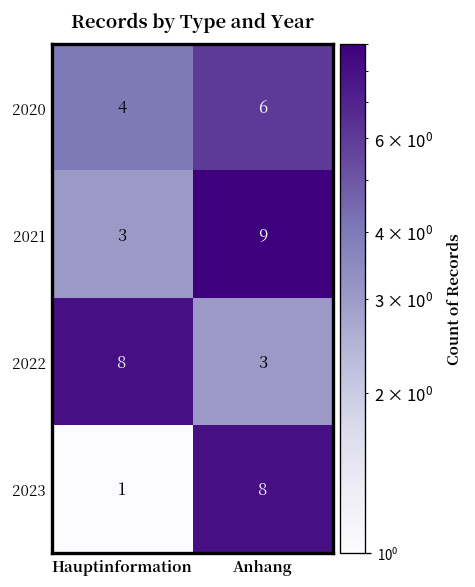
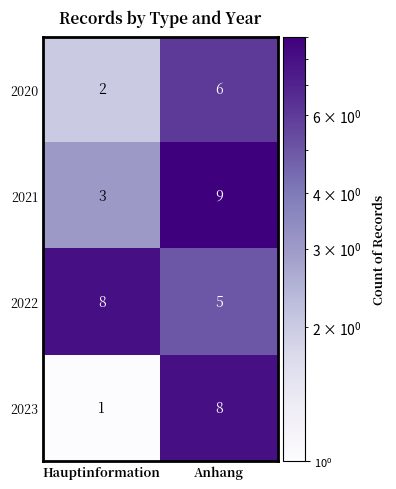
  {
    "2020": {
-     "Hauptinformation": 4,
+     "Hauptinformation": 2,
      "Anhang": 6
    },
    "2021": {
      "Hauptinformation": 3,
      "Anhang": 9
    },
    "2022": {
      "Hauptinformation": 8,
-     "Anhang": 3
+     "Anhang": 5
    },
    "2023": {
      "Hauptinformation": 1,
      "Anhang": 8
    }
  }
